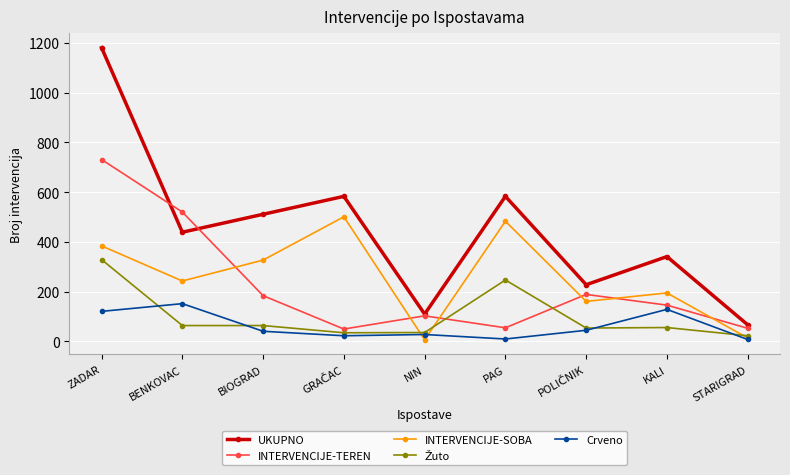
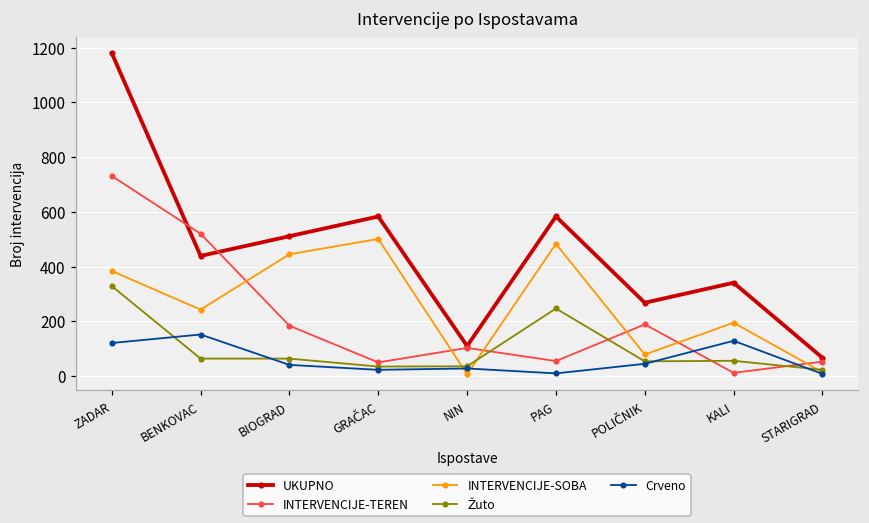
  {
    "UKUPNO": {
      "ZADAR": 1180,
      "BENKOVAC": 440,
      "BIOGRAD": 510,
      "GRAČAC": 580,
      "PAG": 580,
-     "POLIČNIK": 230,
+     "POLIČNIK": 270,
      "KALI": 340,
      "STARIGRAD": 70
    },
    "INTERVENCIJE-TEREN": {
      "ZADAR": 730,
      "BENKOVAC": 520,
      "BIOGRAD": 180,
      "GRAČAC": 50,
      "PAG": 60,
      "POLIČNIK": 190,
-     "KALI": 150,
+     "KALI": 10,
      "STARIGRAD": 50
    },
    "INTERVENCIJE-SOBA": {
      "ZADAR": 380,
      "BENKOVAC": 240,
-     "BIOGRAD": 330,
+     "BIOGRAD": 450,
      "GRAČAC": 500,
      "NIN": 10,
      "PAG": 480,
-     "POLIČNIK": 160,
+     "POLIČNIK": 80,
      "KALI": 200
    },
    "Žuto": {
      "ZADAR": 330,
      "BENKOVAC": 60,
      "BIOGRAD": 60,
      "GRAČAC": 40,
      "PAG": 250,
      "KALI": 60
    },
    "Crveno": {
      "ZADAR": 120,
      "BENKOVAC": 150,
      "BIOGRAD": 40,
      "GRAČAC": 20,
      "PAG": 10,
      "KALI": 130
    }
  }
